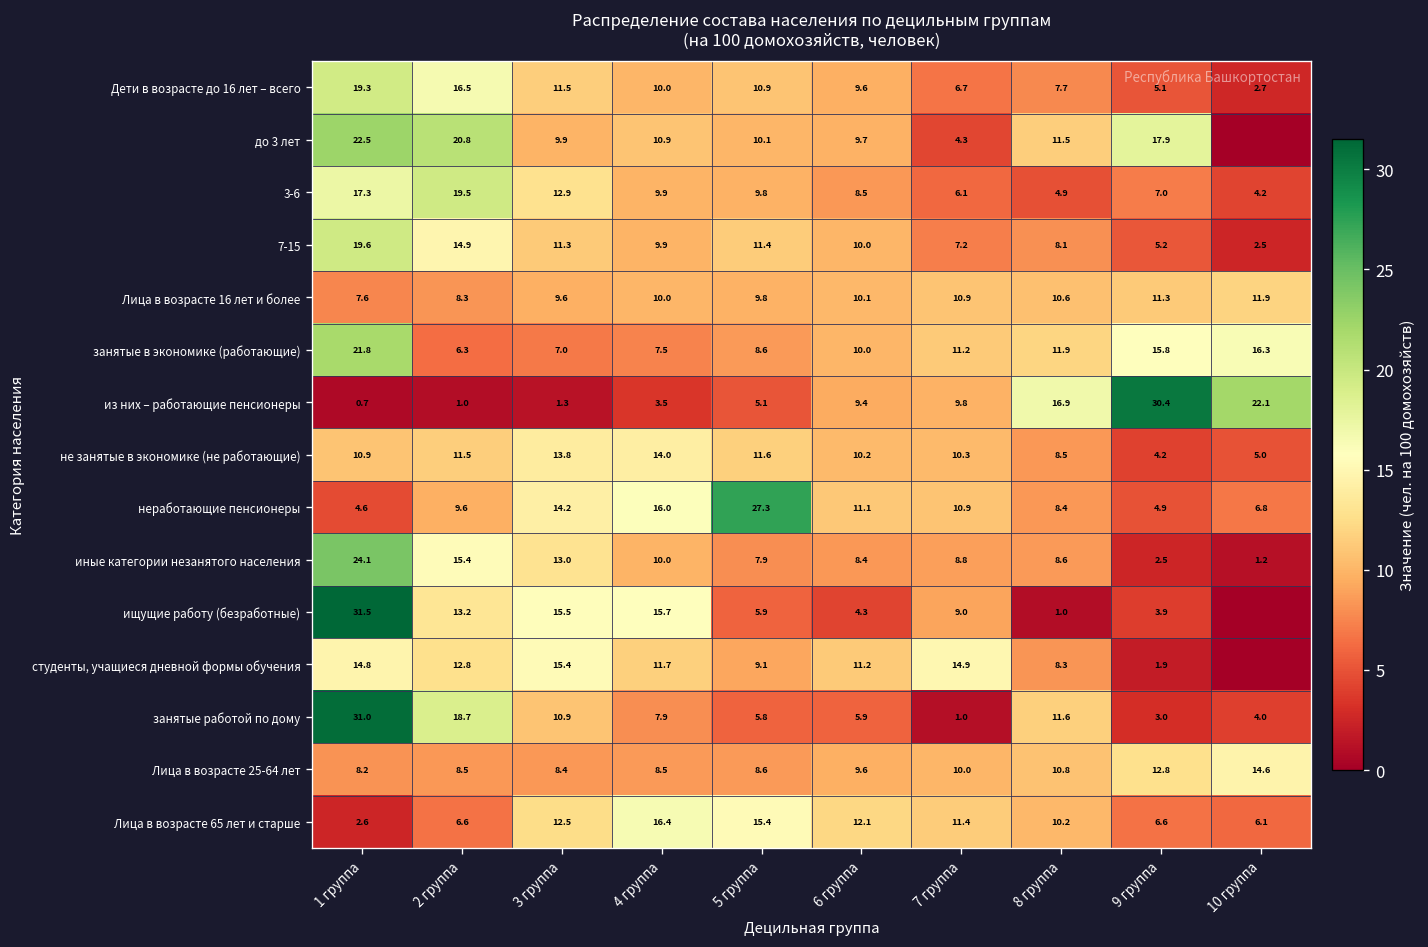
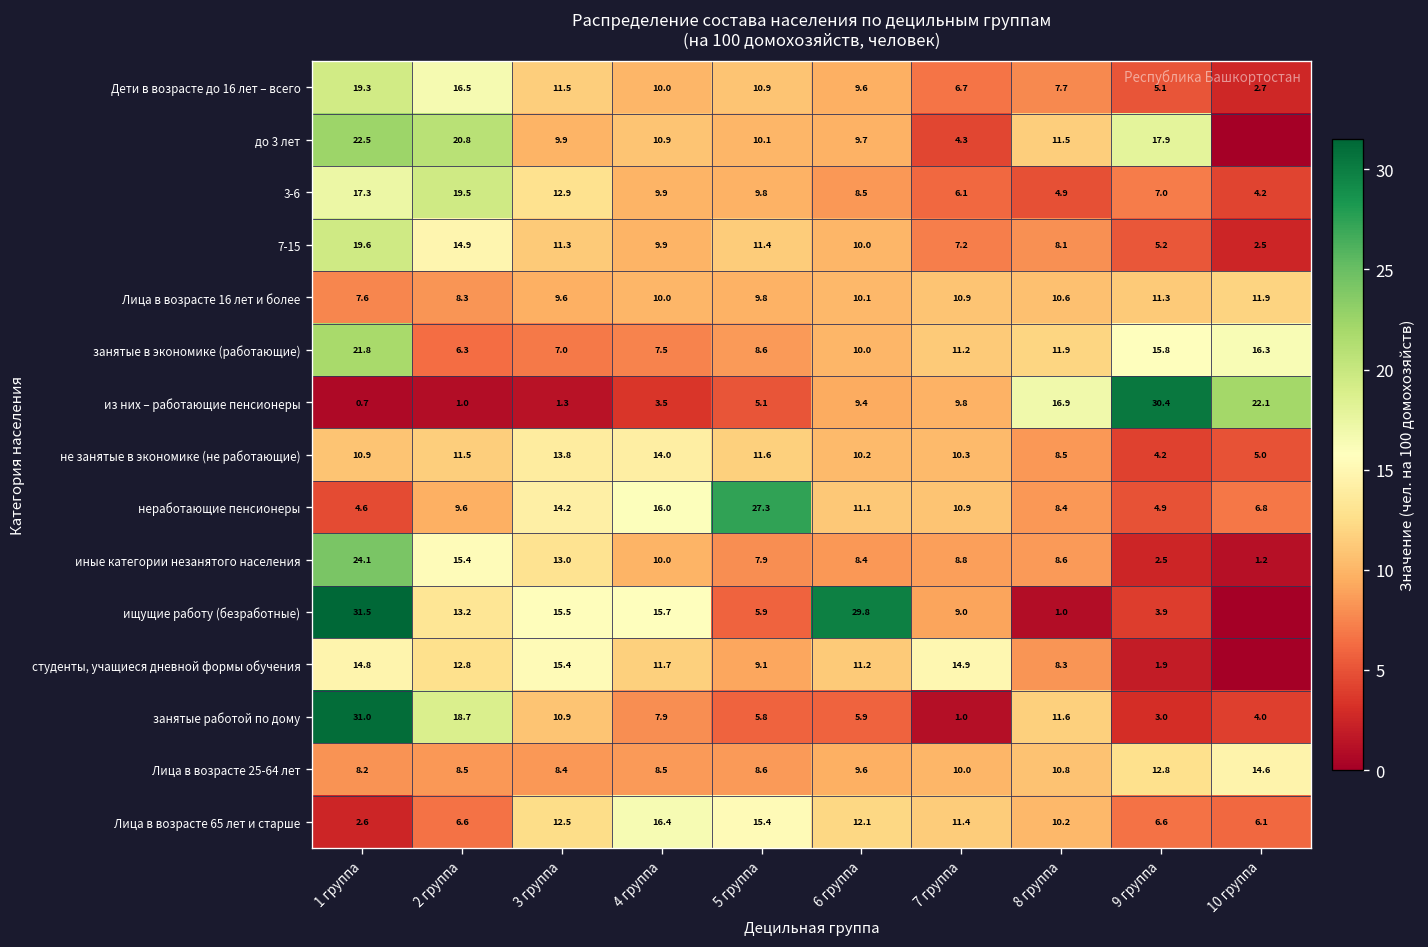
  {
    "Дети в возрасте до 16 лет – всего": {
      "1 группа": 19.3,
      "2 группа": 16.5,
      "3 группа": 11.5,
      "4 группа": 10.0,
      "5 группа": 10.9,
      "6 группа": 9.6,
      "7 группа": 6.7,
      "8 группа": 7.7,
      "9 группа": 5.1
    },
    "до 3 лет": {
      "1 группа": 22.5,
      "2 группа": 20.8,
      "3 группа": 9.9,
      "4 группа": 10.9,
      "5 группа": 10.1,
      "6 группа": 9.7,
      "7 группа": 4.3,
      "8 группа": 11.5,
      "9 группа": 17.9
    },
    "3-6": {
      "1 группа": 17.3,
      "2 группа": 19.5,
      "3 группа": 12.9,
      "4 группа": 9.9,
      "5 группа": 9.8,
      "6 группа": 8.5,
      "7 группа": 6.1,
      "8 группа": 4.9,
      "9 группа": 7.0,
      "10 группа": 4.2
    },
    "7-15": {
      "1 группа": 19.6,
      "2 группа": 14.9,
      "3 группа": 11.3,
      "4 группа": 9.9,
      "5 группа": 11.4,
      "6 группа": 10.0,
      "7 группа": 7.2,
      "8 группа": 8.1,
      "9 группа": 5.2,
      "10 группа": 2.5
    },
    "Лица в возрасте 16 лет и более": {
      "1 группа": 7.6,
      "2 группа": 8.3,
      "3 группа": 9.6,
      "4 группа": 10.0,
      "5 группа": 9.8,
      "6 группа": 10.1,
      "7 группа": 10.9,
      "8 группа": 10.6,
      "9 группа": 11.3,
      "10 группа": 11.9
    },
    "занятые в экономике (работающие)": {
      "1 группа": 21.8,
      "2 группа": 6.3,
      "3 группа": 7.0,
      "4 группа": 7.5,
      "5 группа": 8.6,
      "6 группа": 10.0,
      "7 группа": 11.2,
      "8 группа": 11.9,
      "9 группа": 15.8,
      "10 группа": 16.3
    },
    "из них – работающие пенсионеры": {
      "1 группа": 0.7,
      "2 группа": 1.0,
      "3 группа": 1.3,
      "4 группа": 3.5,
      "5 группа": 5.1,
      "6 группа": 9.4,
      "7 группа": 9.8,
      "8 группа": 16.9,
      "9 группа": 30.4,
      "10 группа": 22.1
    },
    "не занятые в экономике (не работающие)": {
      "1 группа": 10.9,
      "2 группа": 11.5,
      "3 группа": 13.8,
      "4 группа": 14.0,
      "5 группа": 11.6,
      "6 группа": 10.2,
      "7 группа": 10.3,
      "8 группа": 8.5,
      "9 группа": 4.2,
      "10 группа": 5.0
    },
    "неработающие пенсионеры": {
      "1 группа": 4.6,
      "2 группа": 9.6,
      "3 группа": 14.2,
      "4 группа": 16.0,
      "5 группа": 27.3,
      "6 группа": 11.1,
      "7 группа": 10.9,
      "8 группа": 8.4,
      "9 группа": 4.9,
      "10 группа": 6.8
    },
    "иные категории незанятого населения": {
      "1 группа": 24.1,
      "2 группа": 15.4,
      "3 группа": 13.0,
      "4 группа": 10.0,
      "5 группа": 7.9,
      "6 группа": 8.4,
      "7 группа": 8.8,
      "8 группа": 8.6,
      "9 группа": 2.5,
      "10 группа": 1.2
    },
    "ищущие работу (безработные)": {
      "1 группа": 31.5,
      "2 группа": 13.2,
      "3 группа": 15.5,
      "4 группа": 15.7,
      "5 группа": 5.9,
-     "6 группа": 4.3,
+     "6 группа": 29.8,
      "7 группа": 9.0,
      "8 группа": 1.0,
      "9 группа": 3.9
    },
    "студенты, учащиеся дневной формы обучения": {
      "1 группа": 14.8,
      "2 группа": 12.8,
      "3 группа": 15.4,
      "4 группа": 11.7,
      "5 группа": 9.1,
      "6 группа": 11.2,
      "7 группа": 14.9,
      "8 группа": 8.3,
      "9 группа": 1.9
    },
    "занятые работой по дому": {
      "1 группа": 31.0,
      "2 группа": 18.7,
      "3 группа": 10.9,
      "4 группа": 7.9,
      "5 группа": 5.8,
      "6 группа": 5.9,
      "7 группа": 1.0,
      "8 группа": 11.6,
      "9 группа": 3.0,
      "10 группа": 4.0
    },
    "Лица в возрасте 25-64 лет": {
      "1 группа": 8.2,
      "2 группа": 8.5,
      "3 группа": 8.4,
      "4 группа": 8.5,
      "5 группа": 8.6,
      "6 группа": 9.6,
      "7 группа": 10.0,
      "8 группа": 10.8,
      "9 группа": 12.8,
      "10 группа": 14.6
    },
    "Лица в возрасте 65 лет и старше": {
      "1 группа": 2.6,
      "2 группа": 6.6,
      "3 группа": 12.5,
      "4 группа": 16.4,
      "5 группа": 15.4,
      "6 группа": 12.1,
      "7 группа": 11.4,
      "8 группа": 10.2,
      "9 группа": 6.6,
      "10 группа": 6.1
    }
  }
